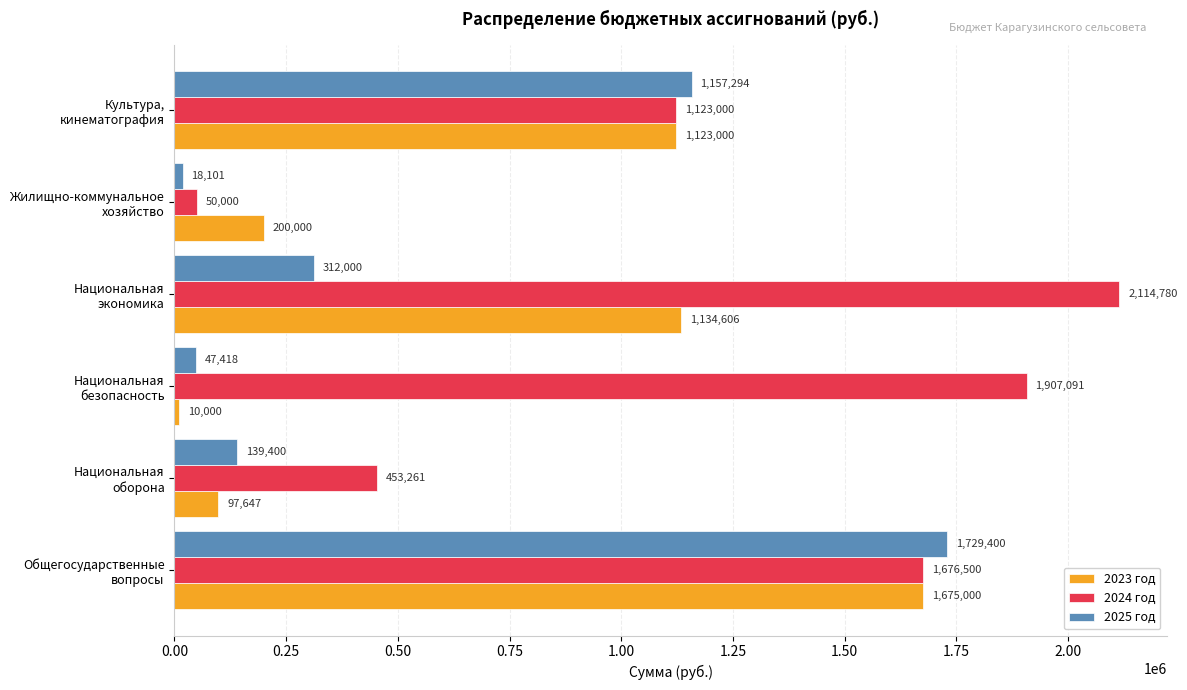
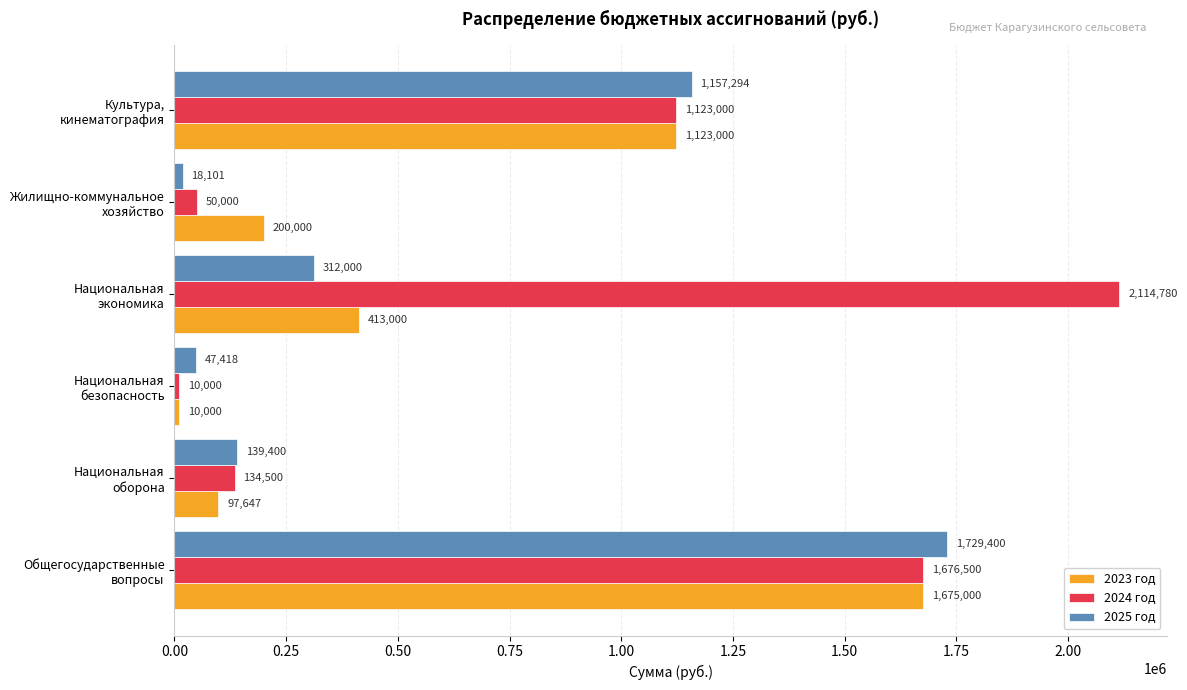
  {
    "2023 год": {
      "Культура, кинематография": "1,123,000",
      "Жилищно-коммунальное хозяйство": "200,000",
-     "Национальная экономика": "1,134,606",
+     "Национальная экономика": "413,000",
      "Национальная безопасность": "10,000",
      "Национальная оборона": "97,647",
      "Общегосударственные вопросы": "1,675,000"
    },
    "2024 год": {
      "Культура, кинематография": "1,123,000",
      "Жилищно-коммунальное хозяйство": "50,000",
      "Национальная экономика": "2,114,780",
-     "Национальная безопасность": "1,907,091",
-     "Национальная оборона": "453,261",
+     "Национальная безопасность": "10,000",
+     "Национальная оборона": "134,500",
      "Общегосударственные вопросы": "1,676,500"
    },
    "2025 год": {
      "Культура, кинематография": "1,157,294",
      "Жилищно-коммунальное хозяйство": "18,101",
      "Национальная экономика": "312,000",
      "Национальная безопасность": "47,418",
      "Национальная оборона": "139,400",
      "Общегосударственные вопросы": "1,729,400"
    }
  }
